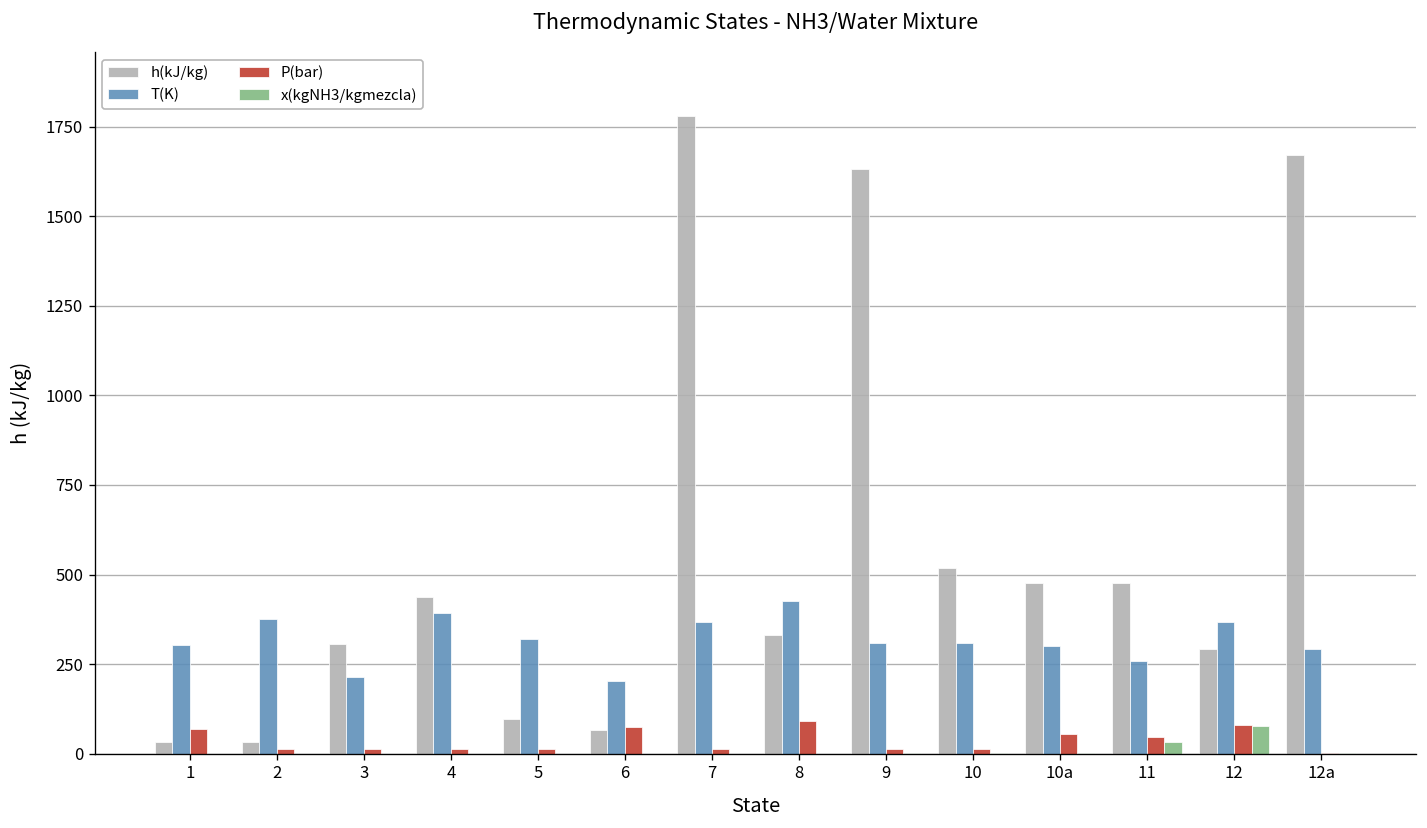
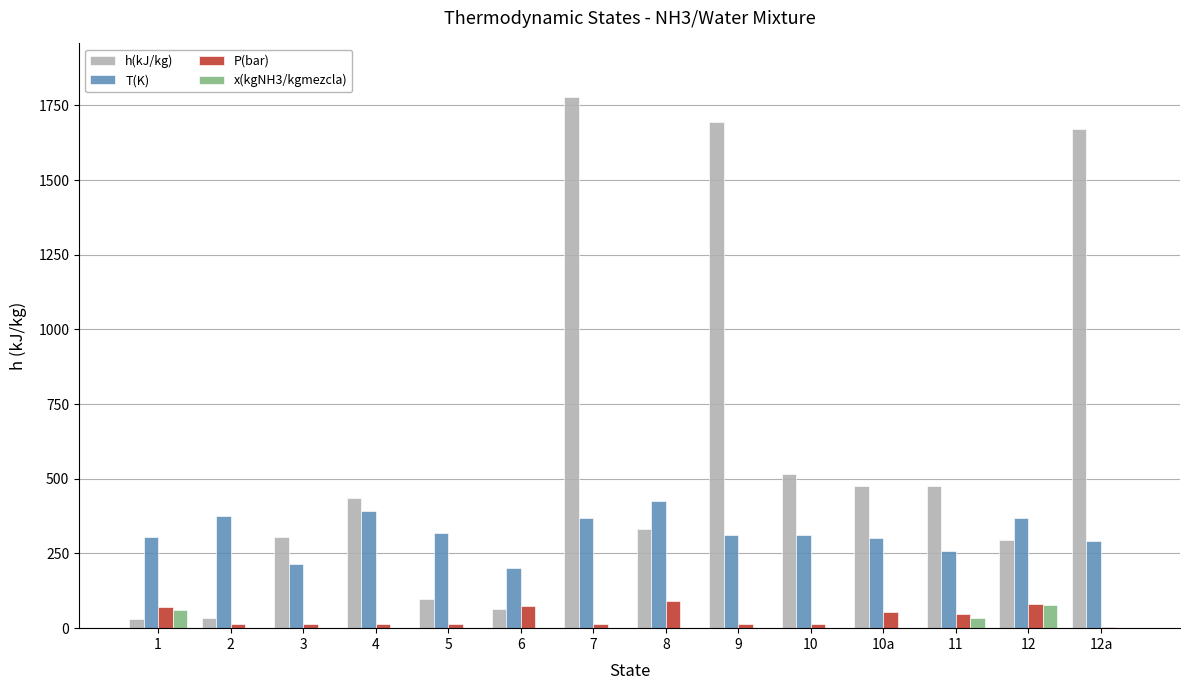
  {
    "h(kJ/kg)": {
      "1": 30,
      "2": 30,
      "3": 310,
      "4": 440,
      "5": 100,
      "6": 70,
      "7": 1780,
      "8": 330,
-     "9": 1630,
+     "9": 1690,
      "10": 520,
      "10a": 480,
      "11": 480,
      "12": 290,
      "12a": 1670
    },
    "T(K)": {
      "1": 300,
      "2": 380,
      "3": 210,
      "4": 390,
      "5": 320,
      "6": 200,
      "7": 370,
      "8": 430,
      "9": 310,
      "10": 310,
      "10a": 300,
      "11": 260,
      "12": 370,
      "12a": 290
    },
    "P(bar)": {
      "1": 70,
      "2": 10,
      "3": 10,
      "4": 10,
      "5": 10,
      "6": 70,
      "7": 10,
      "8": 90,
      "9": 10,
      "10": 10,
      "10a": 60,
      "11": 50,
      "12": 80
    },
    "x(kgNH3/kgmezcla)": {
-     "1": 0,
+     "1": 60,
      "11": 30,
      "12": 80
    }
  }
